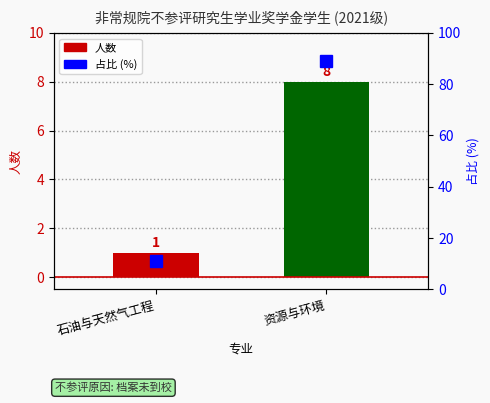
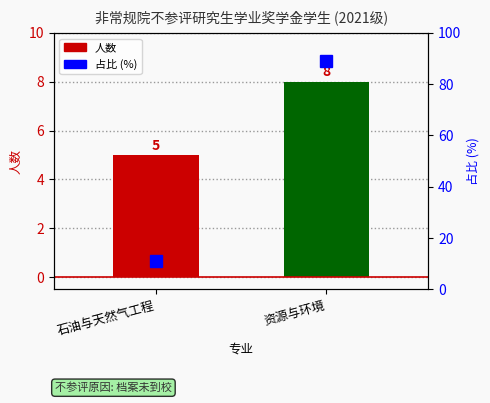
  {
    "人数": {
-     "石油与天然气工程": 1,
+     "石油与天然气工程": 5,
      "资源与环境": 8
    }
  }
